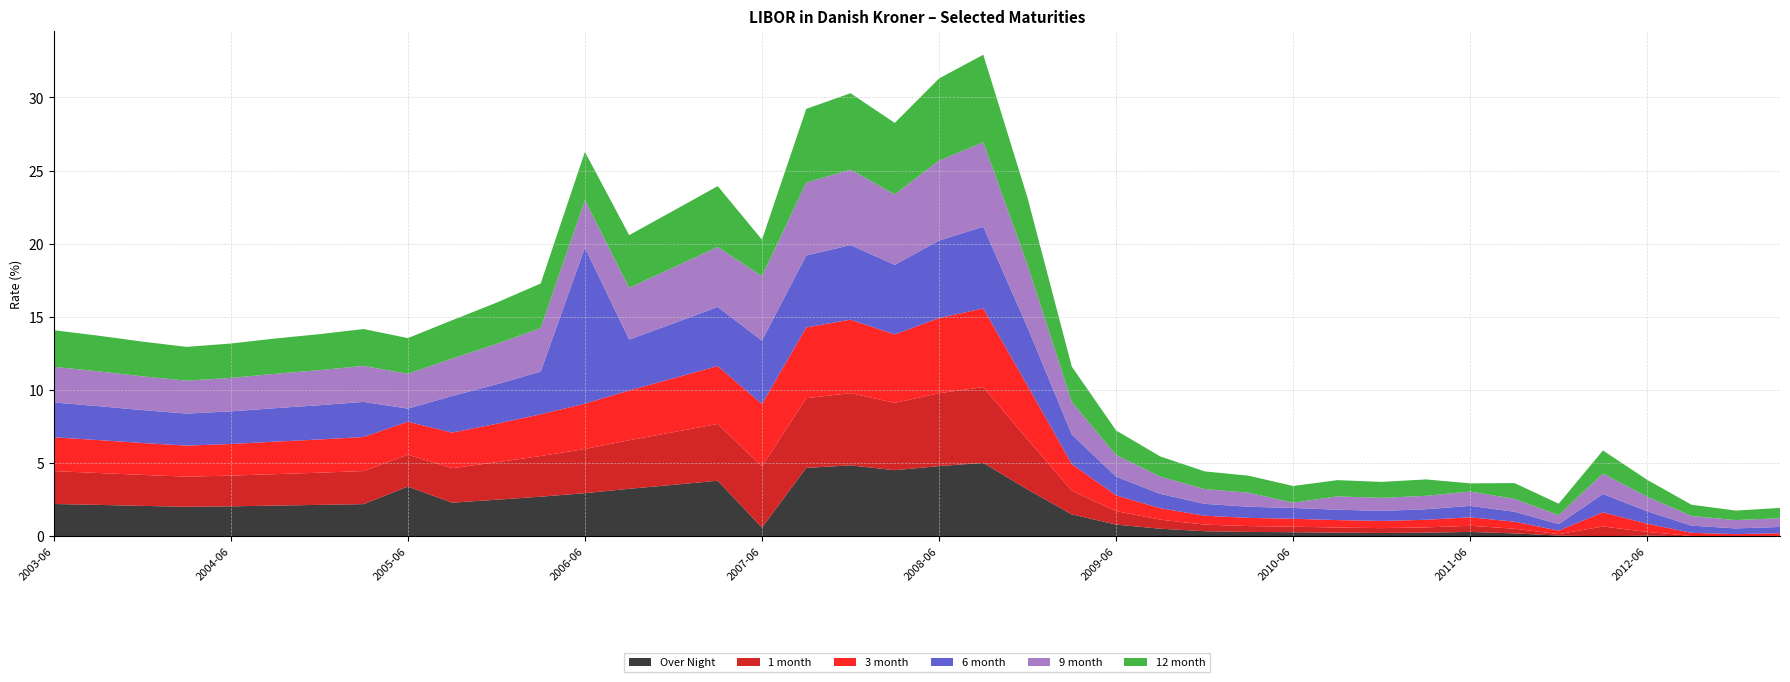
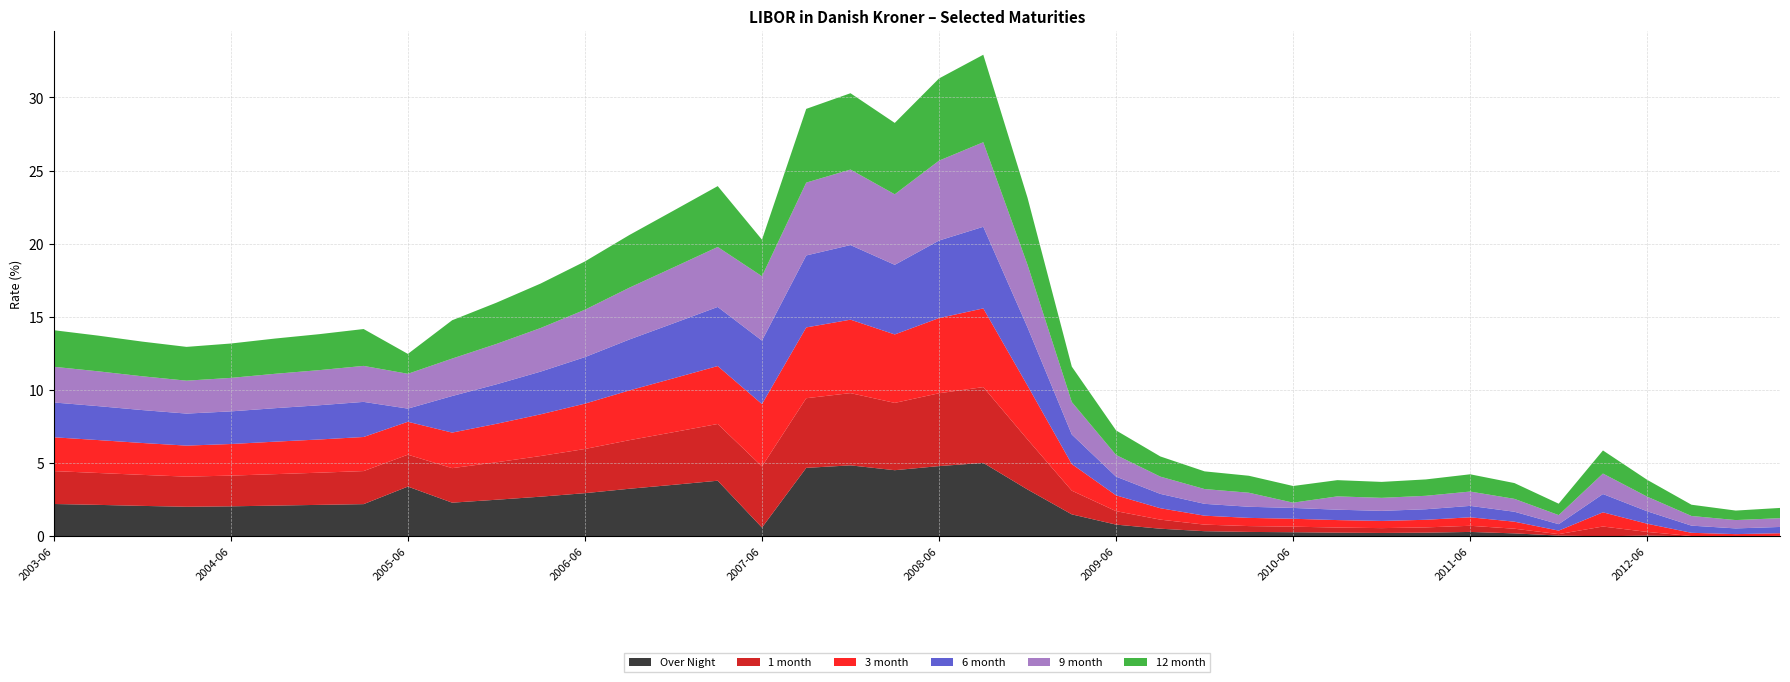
  {
    "Over Night": {
      "2003-06": 2.2,
      "2004-06": 2.1,
      "2005-06": 3.4,
      "2006-06": 3.0,
      "2007-06": 0.6,
      "2008-06": 4.8,
      "2009-06": 0.8,
      "2010-06": 0.3,
      "2011-06": 0.3
    },
    "6 month": {
      "2003-06": 2.4,
      "2004-06": 2.2,
      "2005-06": 0.9,
-     "2006-06": 10.7,
+     "2006-06": 3.2,
      "2007-06": 4.3,
      "2008-06": 5.3,
      "2009-06": 1.3,
      "2010-06": 0.7,
      "2011-06": 0.8,
      "2012-06": 0.8
    },
    "9 month": {
      "2003-06": 2.4,
      "2004-06": 2.3,
      "2005-06": 2.4,
      "2006-06": 3.2,
      "2007-06": 4.4,
      "2008-06": 5.5,
      "2009-06": 1.5,
      "2010-06": 0.4,
      "2011-06": 1.0,
      "2012-06": 1.0
    },
    "12 month": {
      "2003-06": 2.5,
      "2004-06": 2.3,
-     "2005-06": 2.4,
+     "2005-06": 1.4,
      "2006-06": 3.3,
      "2007-06": 2.5,
      "2008-06": 5.6,
      "2009-06": 1.7,
      "2010-06": 1.1,
-     "2011-06": 0.6,
+     "2011-06": 1.2,
      "2012-06": 1.2
    }
  }
